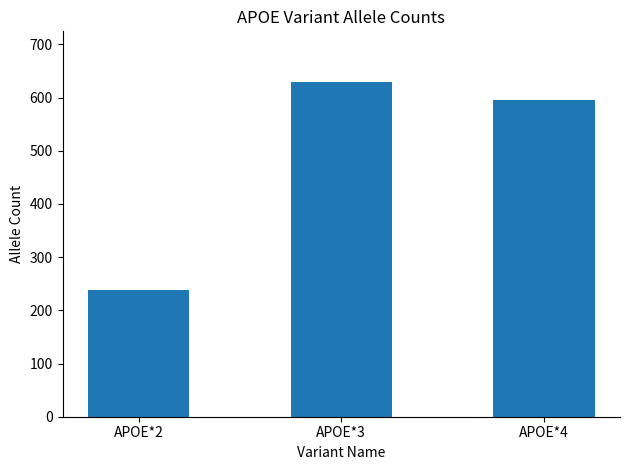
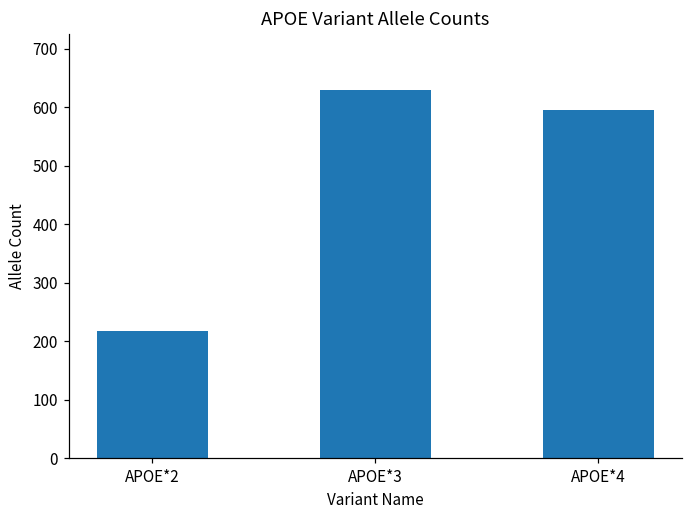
  {
-   "APOE*2": 240,
+   "APOE*2": 220,
    "APOE*3": 630,
    "APOE*4": 600
  }
